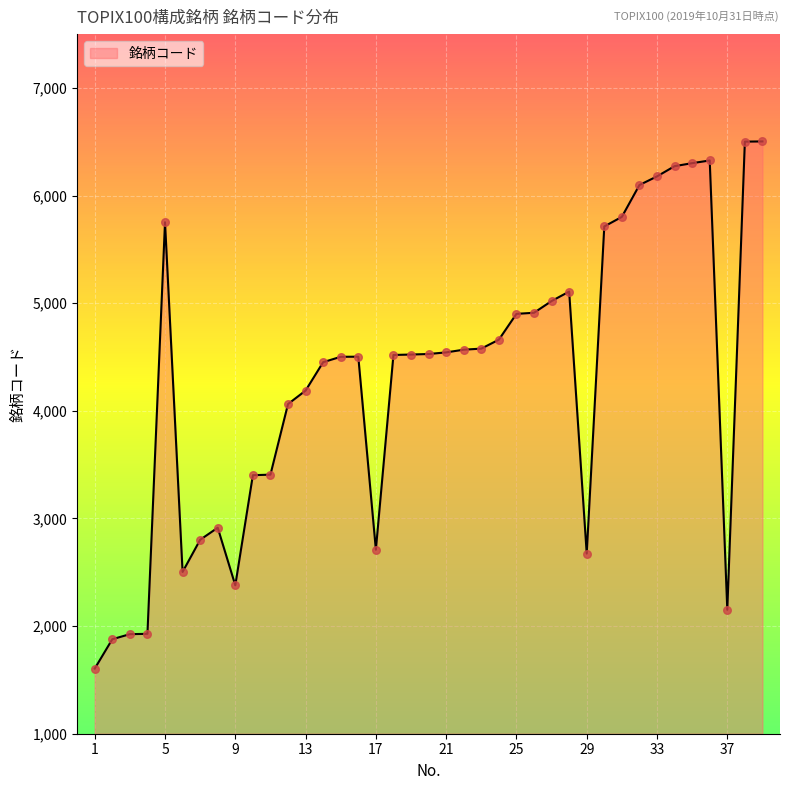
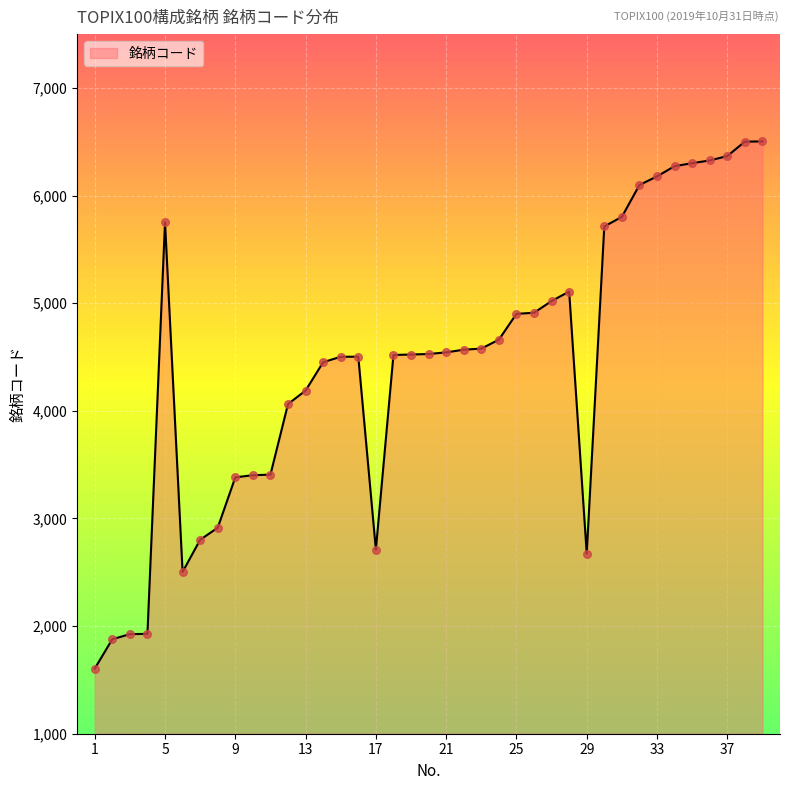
  {
    "1": "1,610",
    "5": "5,750",
-   "9": "2,380",
+   "9": "3,380",
    "13": "4,190",
    "17": "2,710",
    "21": "4,540",
    "25": "4,900",
    "29": "2,670",
    "33": "6,180",
-   "37": "2,150"
+   "37": "6,370"
  }
